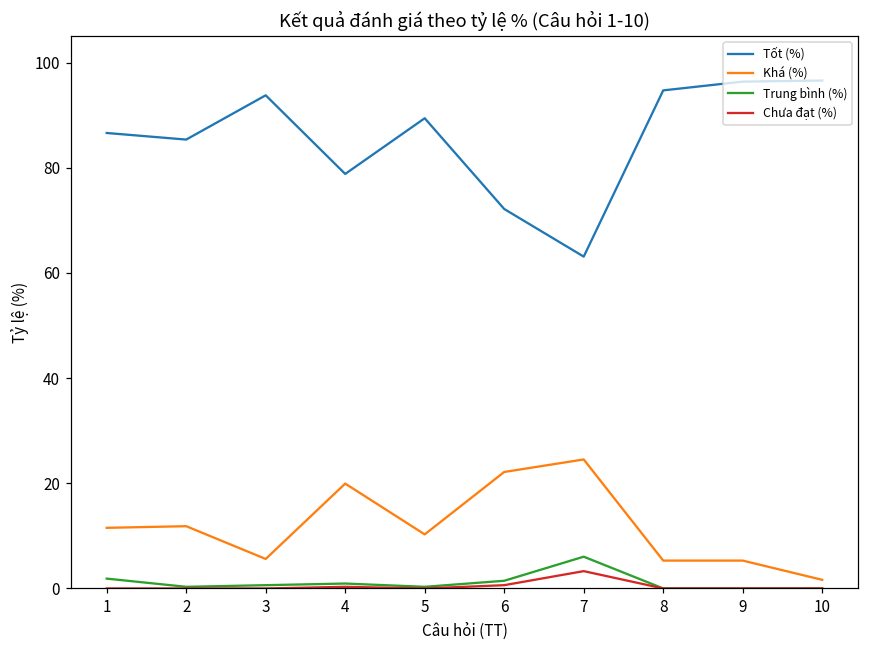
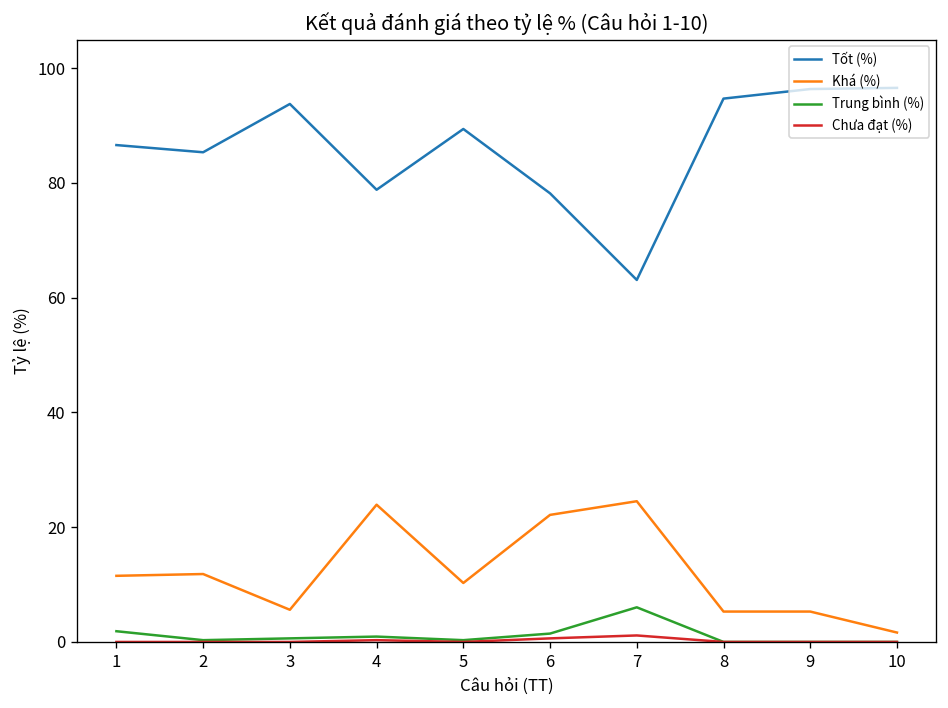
  {
    "Tốt (%)": {
      "1": 87,
      "2": 85,
      "3": 94,
      "4": 79,
      "5": 89,
-     "6": 72,
+     "6": 78,
      "7": 63,
      "8": 95
    },
    "Khá (%)": {
      "1": 12,
      "2": 12,
      "3": 6,
-     "4": 20,
+     "4": 24,
      "5": 10,
      "6": 22,
      "7": 25,
      "8": 5,
      "9": 5,
      "10": 2
    },
    "Trung bình (%)": {
      "1": 2,
      "3": 1,
      "4": 1,
      "6": 1,
      "7": 6
    },
    "Chưa đạt (%)": {
      "1": 0,
      "3": 0,
      "4": 0,
      "6": 1,
-     "7": 3
+     "7": 1
    }
  }
